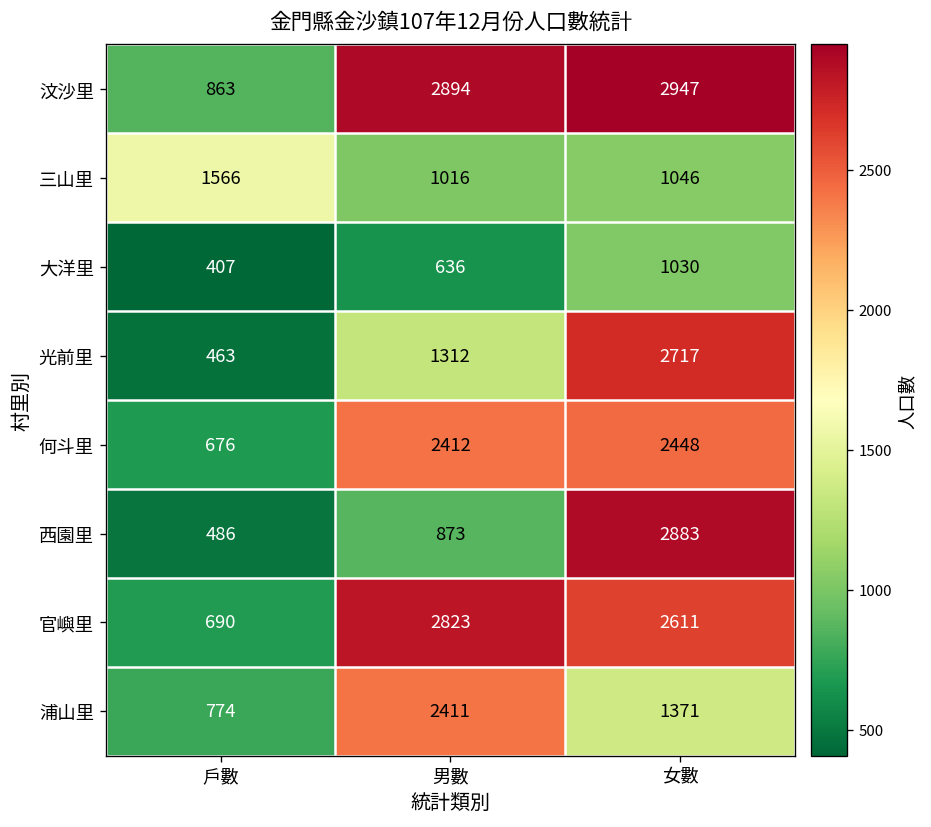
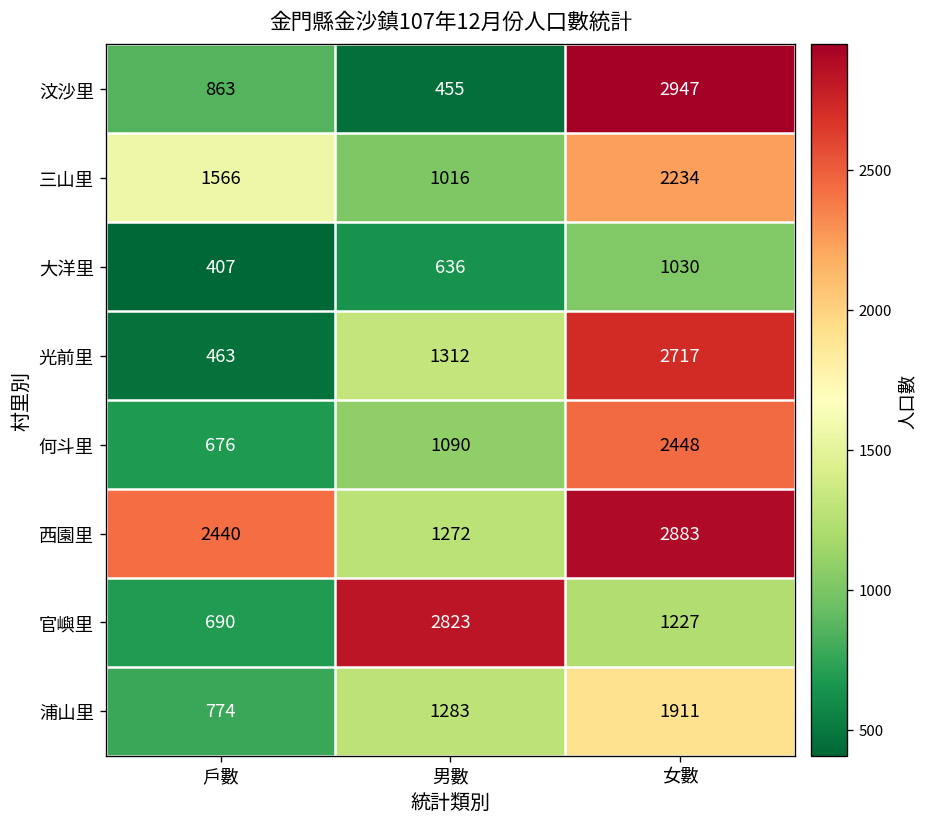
  {
    "汶沙里": {
      "戶數": 863,
-     "男數": 2894,
+     "男數": 455,
      "女數": 2947
    },
    "三山里": {
      "戶數": 1566,
      "男數": 1016,
-     "女數": 1046
+     "女數": 2234
    },
    "大洋里": {
      "戶數": 407,
      "男數": 636,
      "女數": 1030
    },
    "光前里": {
      "戶數": 463,
      "男數": 1312,
      "女數": 2717
    },
    "何斗里": {
      "戶數": 676,
-     "男數": 2412,
+     "男數": 1090,
      "女數": 2448
    },
    "西園里": {
-     "戶數": 486,
-     "男數": 873,
+     "戶數": 2440,
+     "男數": 1272,
      "女數": 2883
    },
    "官嶼里": {
      "戶數": 690,
      "男數": 2823,
-     "女數": 2611
+     "女數": 1227
    },
    "浦山里": {
      "戶數": 774,
-     "男數": 2411,
-     "女數": 1371
+     "男數": 1283,
+     "女數": 1911
    }
  }
